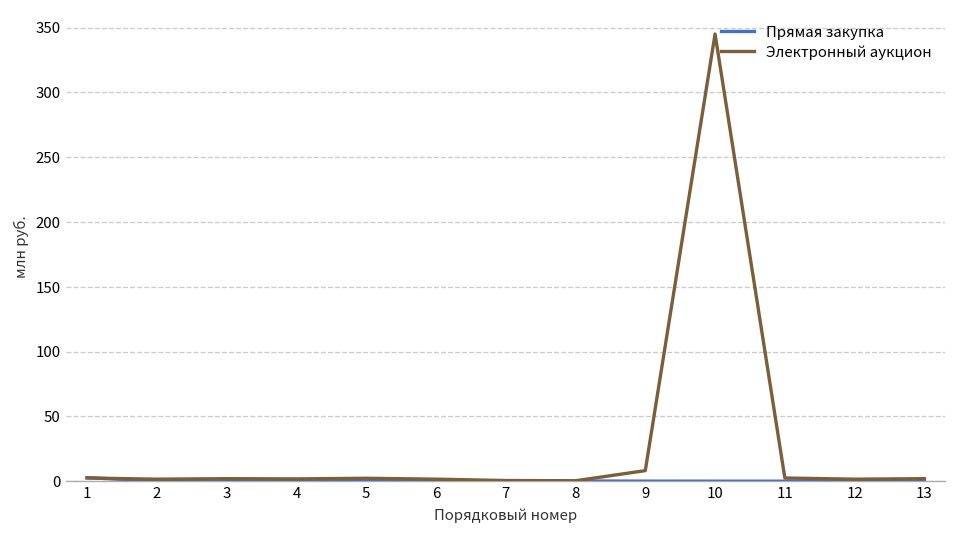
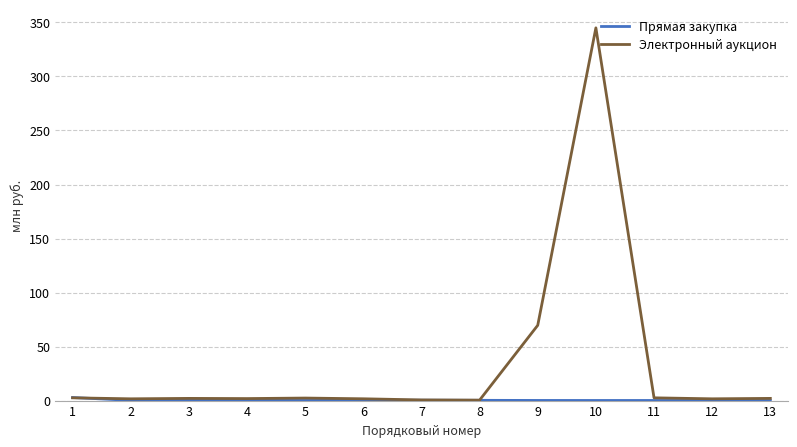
  {
    "Прямая закупка": {
      "9": 0,
      "10": 0,
      "11": 0
    },
    "Электронный аукцион": {
-     "9": 8,
+     "9": 70,
      "10": 345,
      "11": 3
    }
  }
